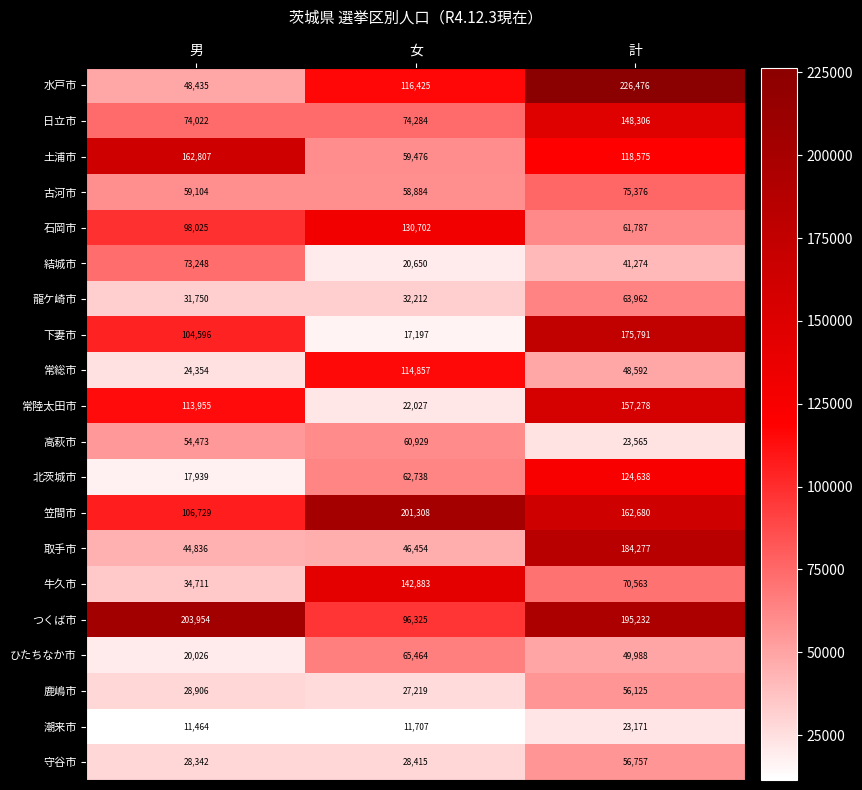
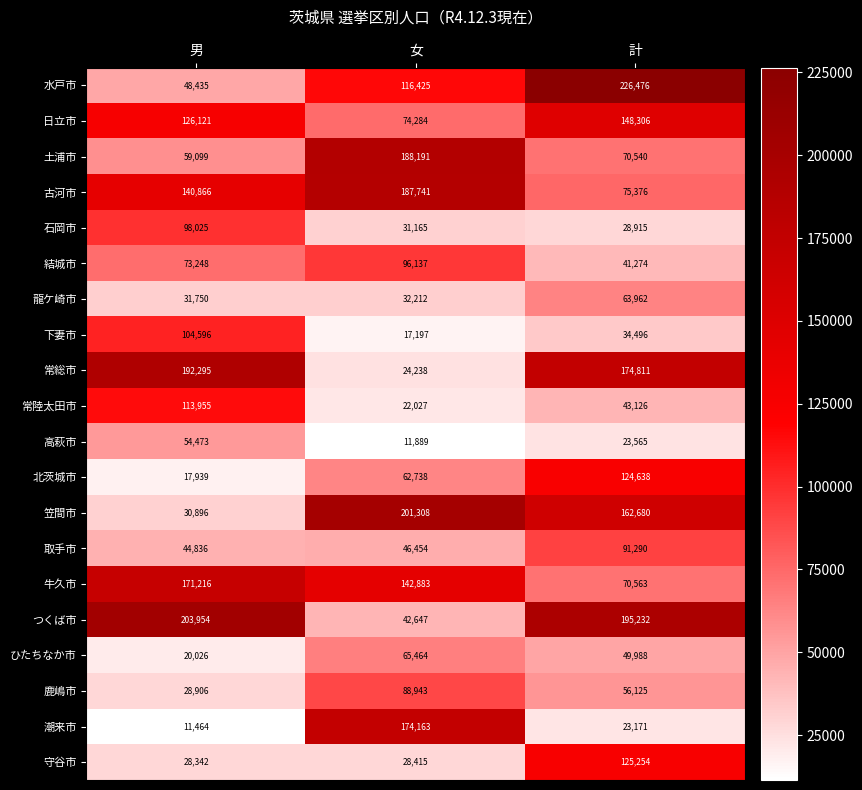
  {
    "水戸市": {
      "男": "48,435",
      "女": "116,425",
      "計": "226,476"
    },
    "日立市": {
-     "男": "74,022",
+     "男": "126,121",
      "女": "74,284",
      "計": "148,306"
    },
    "土浦市": {
-     "男": "162,807",
-     "女": "59,476",
-     "計": "118,575"
+     "男": "59,099",
+     "女": "188,191",
+     "計": "70,540"
    },
    "古河市": {
-     "男": "59,104",
-     "女": "58,884",
+     "男": "140,866",
+     "女": "187,741",
      "計": "75,376"
    },
    "石岡市": {
      "男": "98,025",
-     "女": "130,702",
-     "計": "61,787"
+     "女": "31,165",
+     "計": "28,915"
    },
    "結城市": {
      "男": "73,248",
-     "女": "20,650",
+     "女": "96,137",
      "計": "41,274"
    },
    "龍ケ崎市": {
      "男": "31,750",
      "女": "32,212",
      "計": "63,962"
    },
    "下妻市": {
      "男": "104,596",
      "女": "17,197",
-     "計": "175,791"
+     "計": "34,496"
    },
    "常総市": {
-     "男": "24,354",
-     "女": "114,857",
-     "計": "48,592"
+     "男": "192,295",
+     "女": "24,238",
+     "計": "174,811"
    },
    "常陸太田市": {
      "男": "113,955",
      "女": "22,027",
-     "計": "157,278"
+     "計": "43,126"
    },
    "高萩市": {
      "男": "54,473",
-     "女": "60,929",
+     "女": "11,889",
      "計": "23,565"
    },
    "北茨城市": {
      "男": "17,939",
      "女": "62,738",
      "計": "124,638"
    },
    "笠間市": {
-     "男": "106,729",
+     "男": "30,896",
      "女": "201,308",
      "計": "162,680"
    },
    "取手市": {
      "男": "44,836",
      "女": "46,454",
-     "計": "184,277"
+     "計": "91,290"
    },
    "牛久市": {
-     "男": "34,711",
+     "男": "171,216",
      "女": "142,883",
      "計": "70,563"
    },
    "つくば市": {
      "男": "203,954",
-     "女": "96,325",
+     "女": "42,647",
      "計": "195,232"
    },
    "ひたちなか市": {
      "男": "20,026",
      "女": "65,464",
      "計": "49,988"
    },
    "鹿嶋市": {
      "男": "28,906",
-     "女": "27,219",
+     "女": "88,943",
      "計": "56,125"
    },
    "潮来市": {
      "男": "11,464",
-     "女": "11,707",
+     "女": "174,163",
      "計": "23,171"
    },
    "守谷市": {
      "男": "28,342",
      "女": "28,415",
-     "計": "56,757"
+     "計": "125,254"
    }
  }
